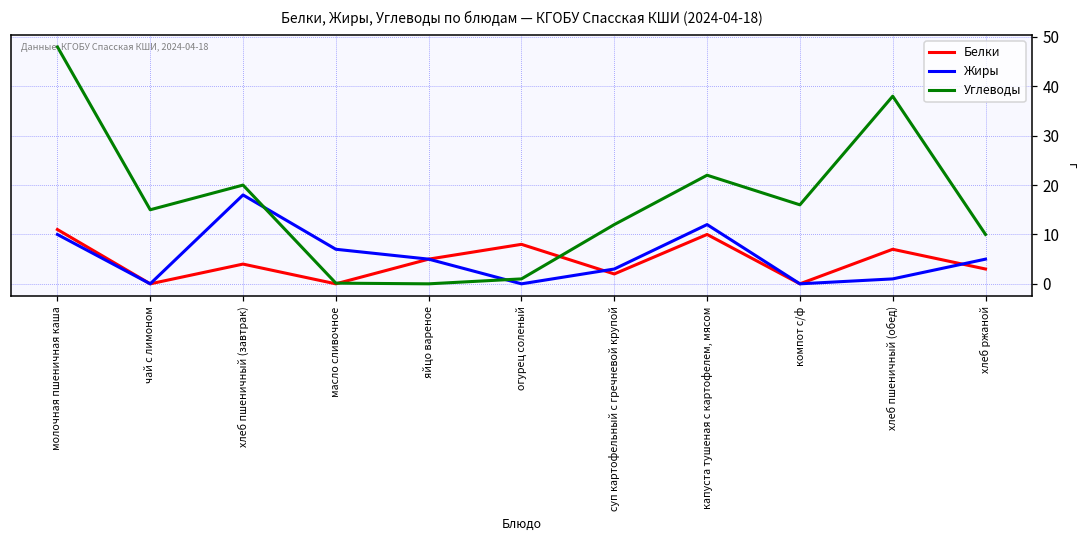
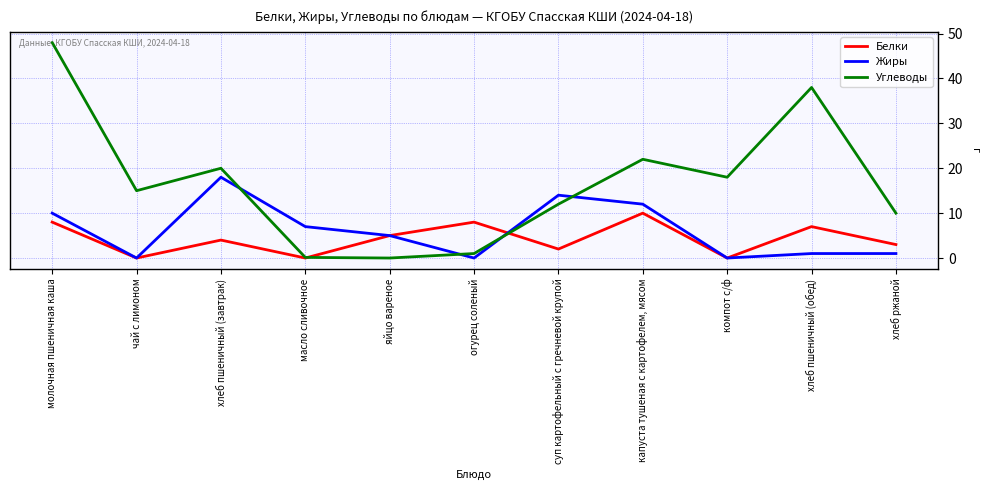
  {
    "Белки": {
-     "молочная пшеничная каша": 11,
+     "молочная пшеничная каша": 8,
      "хлеб пшеничный (завтрак)": 4,
      "огурец соленый": 8,
      "суп картофельный с гречневой крупой": 2,
      "капуста тушеная с картофелем, мясом": 10,
      "хлеб пшеничный (обед)": 7,
      "хлеб ржаной": 3
    },
    "Жиры": {
      "молочная пшеничная каша": 10,
      "хлеб пшеничный (завтрак)": 18,
      "масло сливочное": 7,
      "огурец соленый": 0,
-     "суп картофельный с гречневой крупой": 3,
+     "суп картофельный с гречневой крупой": 14,
      "капуста тушеная с картофелем, мясом": 12,
      "хлеб пшеничный (обед)": 1,
-     "хлеб ржаной": 5
+     "хлеб ржаной": 1
    },
    "Углеводы": {
      "чай с лимоном": 15,
      "хлеб пшеничный (завтрак)": 20,
      "яйцо вареное": 0,
      "огурец соленый": 1,
      "суп картофельный с гречневой крупой": 12,
      "капуста тушеная с картофелем, мясом": 22,
-     "компот с/ф": 16,
+     "компот с/ф": 18,
      "хлеб пшеничный (обед)": 38,
      "хлеб ржаной": 10
    }
  }
